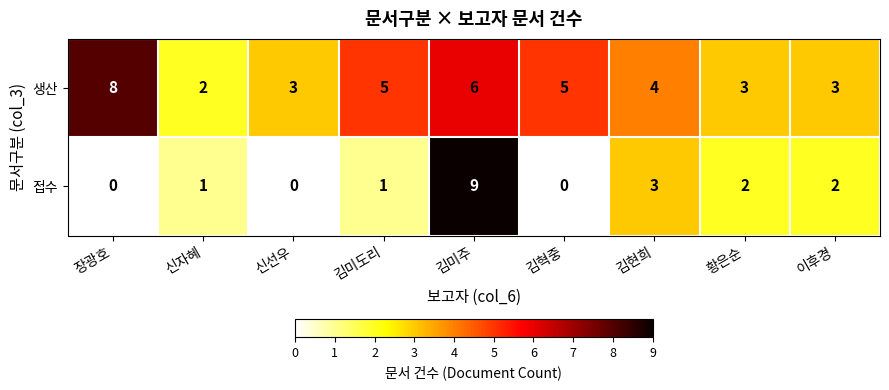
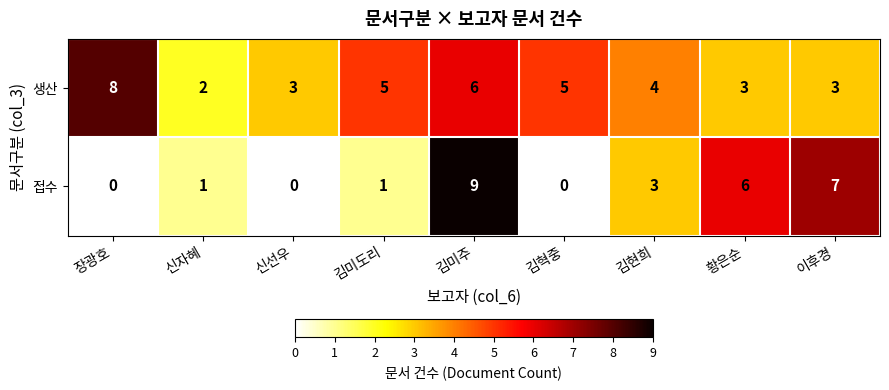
  {
    "생산": {
      "장광호": 8,
      "신자혜": 2,
      "신선우": 3,
      "김미도리": 5,
      "김미주": 6,
      "김혁중": 5,
      "김현희": 4,
      "황은순": 3,
      "이후경": 3
    },
    "접수": {
      "장광호": 0,
      "신자혜": 1,
      "신선우": 0,
      "김미도리": 1,
      "김미주": 9,
      "김혁중": 0,
      "김현희": 3,
-     "황은순": 2,
-     "이후경": 2
+     "황은순": 6,
+     "이후경": 7
    }
  }
